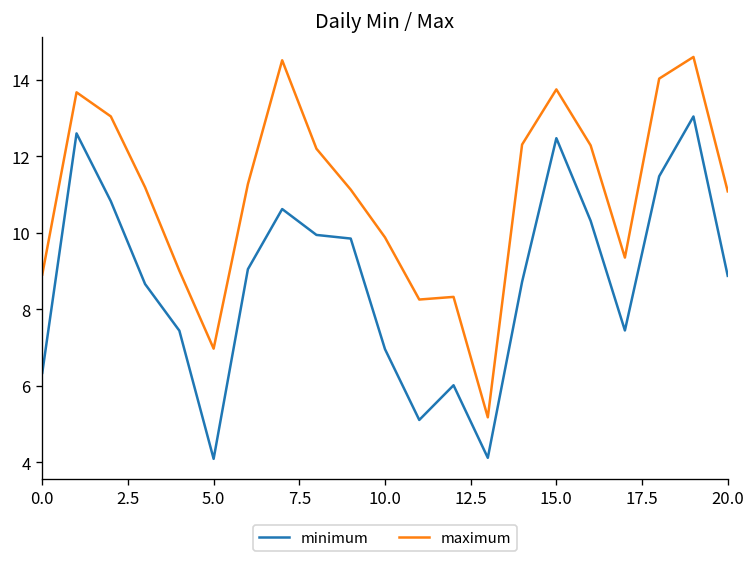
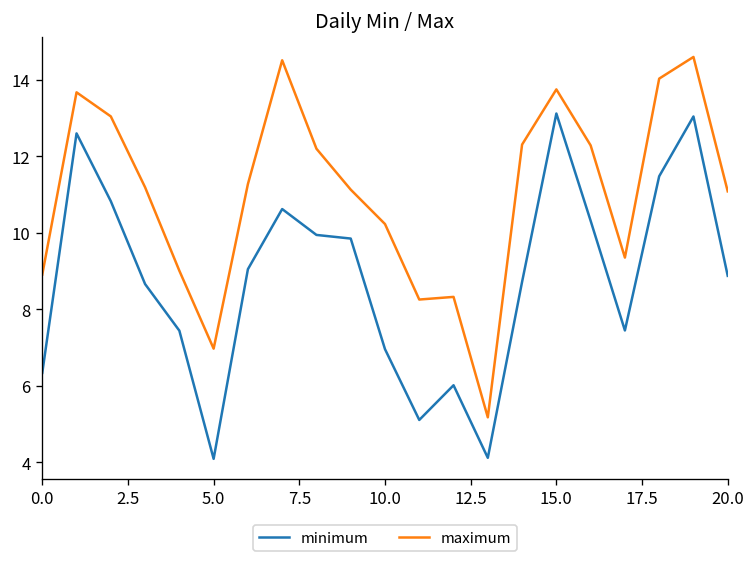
  {
    "minimum": {
      "0.0": 6.3,
      "5.0": 4.1,
      "10.0": 7.0,
-     "15.0": 12.5,
+     "15.0": 13.1,
      "20.0": 8.9
    },
    "maximum": {
      "0.0": 8.9,
      "5.0": 7.0,
-     "10.0": 9.9,
+     "10.0": 10.2,
      "15.0": 13.7,
      "20.0": 11.1
    }
  }
